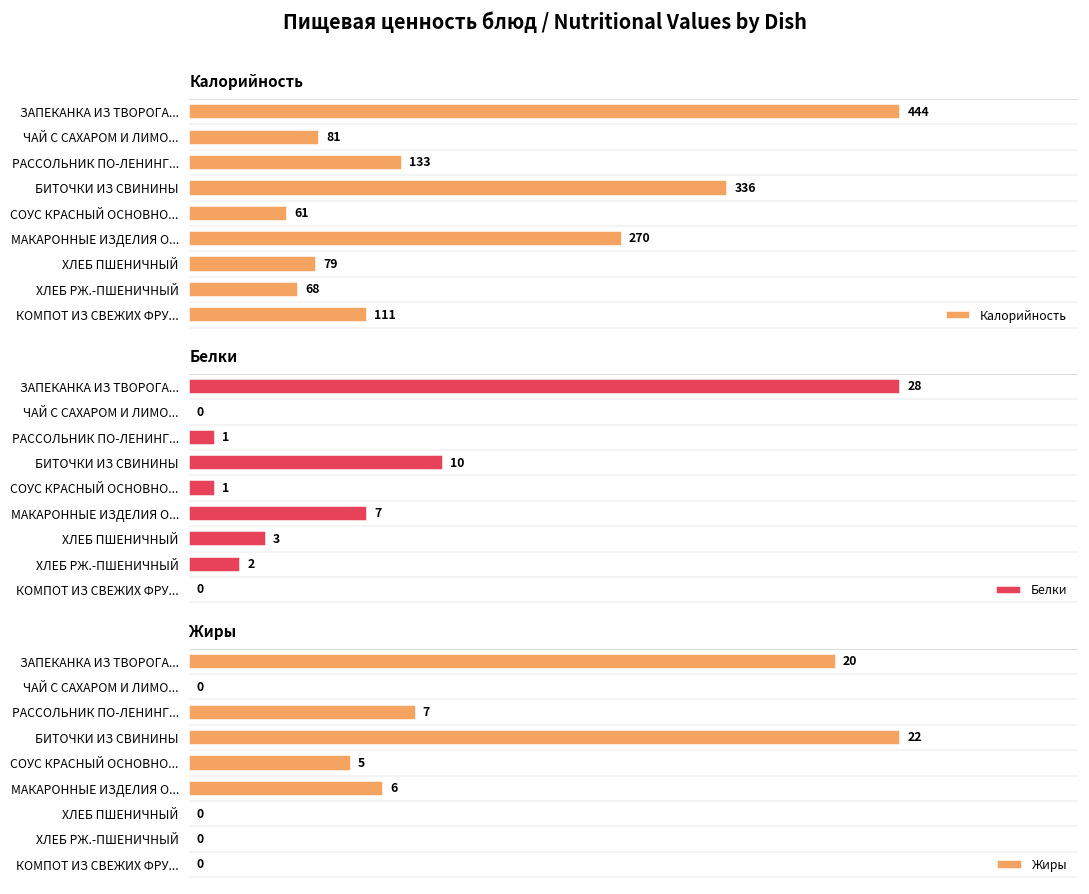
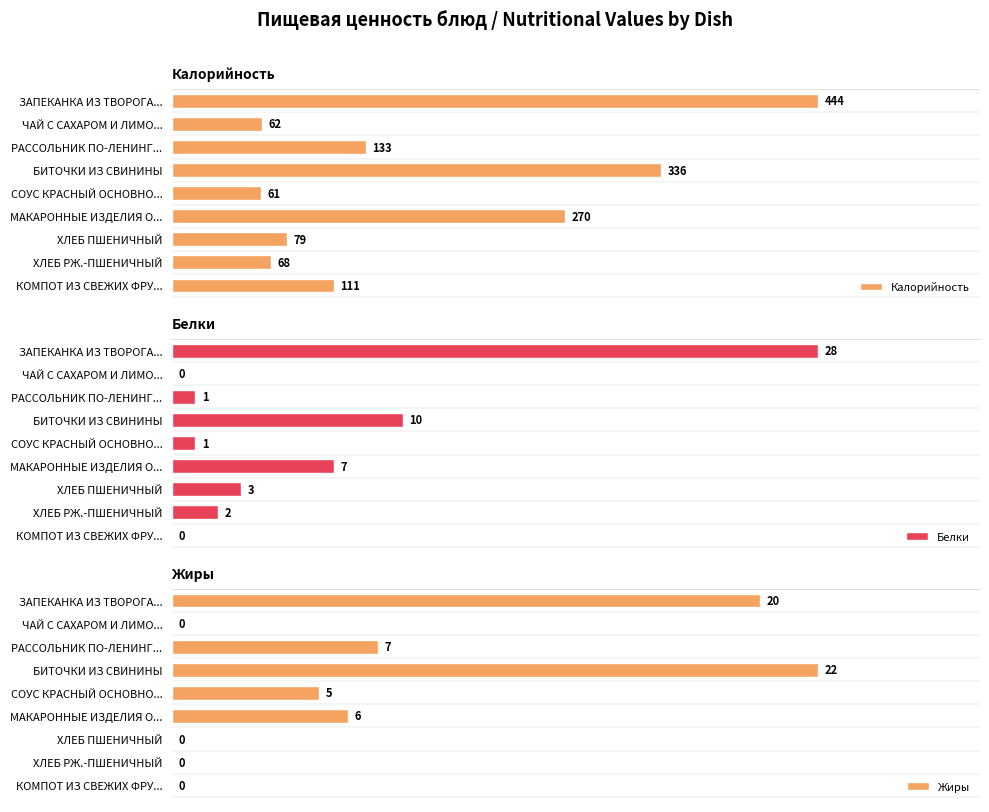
  {
    "Калорийность": {
      "ЗАПЕКАНКА ИЗ ТВОРОГА...": 444,
-     "ЧАЙ С САХАРОМ И ЛИМО...": 81,
+     "ЧАЙ С САХАРОМ И ЛИМО...": 62,
      "РАССОЛЬНИК ПО-ЛЕНИНГ...": 133,
      "БИТОЧКИ ИЗ СВИНИНЫ": 336,
      "СОУС КРАСНЫЙ ОСНОВНО...": 61,
      "МАКАРОННЫЕ ИЗДЕЛИЯ О...": 270,
      "ХЛЕБ ПШЕНИЧНЫЙ": 79,
      "ХЛЕБ РЖ.-ПШЕНИЧНЫЙ": 68,
      "КОМПОТ ИЗ СВЕЖИХ ФРУ...": 111
    },
    "Белки": {
      "ЗАПЕКАНКА ИЗ ТВОРОГА...": 28,
      "ЧАЙ С САХАРОМ И ЛИМО...": 0,
      "РАССОЛЬНИК ПО-ЛЕНИНГ...": 1,
      "БИТОЧКИ ИЗ СВИНИНЫ": 10,
      "СОУС КРАСНЫЙ ОСНОВНО...": 1,
      "МАКАРОННЫЕ ИЗДЕЛИЯ О...": 7,
      "ХЛЕБ ПШЕНИЧНЫЙ": 3,
      "ХЛЕБ РЖ.-ПШЕНИЧНЫЙ": 2,
      "КОМПОТ ИЗ СВЕЖИХ ФРУ...": 0
    },
    "Жиры": {
      "ЗАПЕКАНКА ИЗ ТВОРОГА...": 20,
      "ЧАЙ С САХАРОМ И ЛИМО...": 0,
      "РАССОЛЬНИК ПО-ЛЕНИНГ...": 7,
      "БИТОЧКИ ИЗ СВИНИНЫ": 22,
      "СОУС КРАСНЫЙ ОСНОВНО...": 5,
      "МАКАРОННЫЕ ИЗДЕЛИЯ О...": 6,
      "ХЛЕБ ПШЕНИЧНЫЙ": 0,
      "ХЛЕБ РЖ.-ПШЕНИЧНЫЙ": 0,
      "КОМПОТ ИЗ СВЕЖИХ ФРУ...": 0
    }
  }
